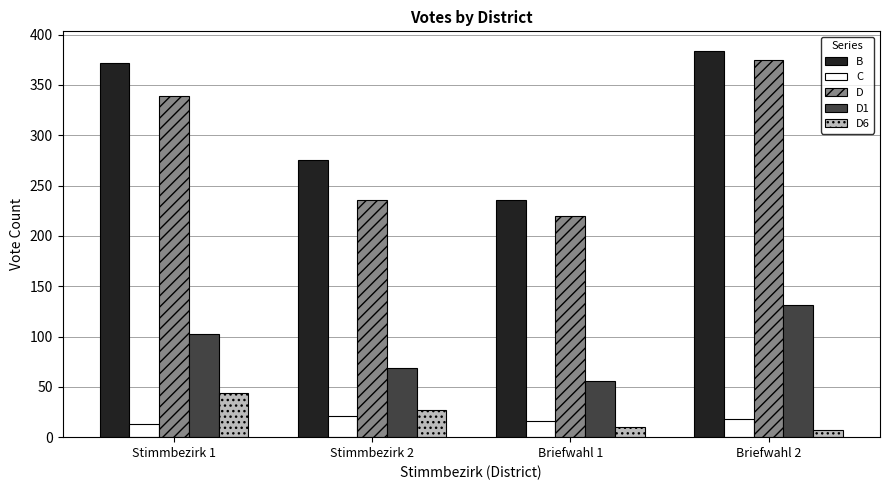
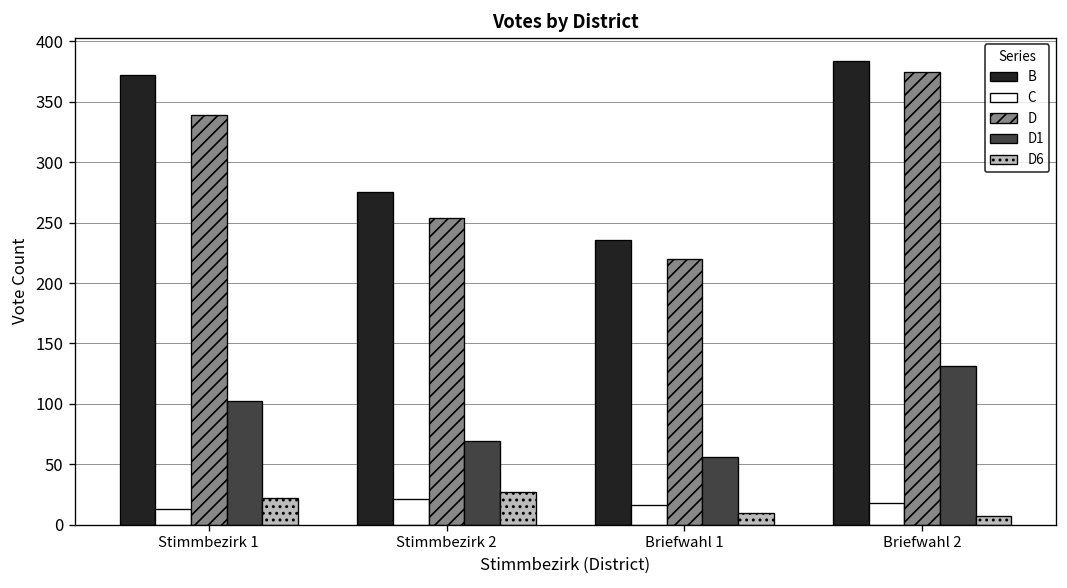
  {
    "C": {
      "Stimmbezirk 1": 13,
      "Stimmbezirk 2": 21,
      "Briefwahl 1": 16,
      "Briefwahl 2": 18
    },
    "D": {
      "Stimmbezirk 1": 339,
-     "Stimmbezirk 2": 236,
+     "Stimmbezirk 2": 254,
      "Briefwahl 1": 220,
      "Briefwahl 2": 375
    },
    "D6": {
-     "Stimmbezirk 1": 44,
+     "Stimmbezirk 1": 22,
      "Stimmbezirk 2": 27,
      "Briefwahl 1": 10,
      "Briefwahl 2": 7
    }
  }
